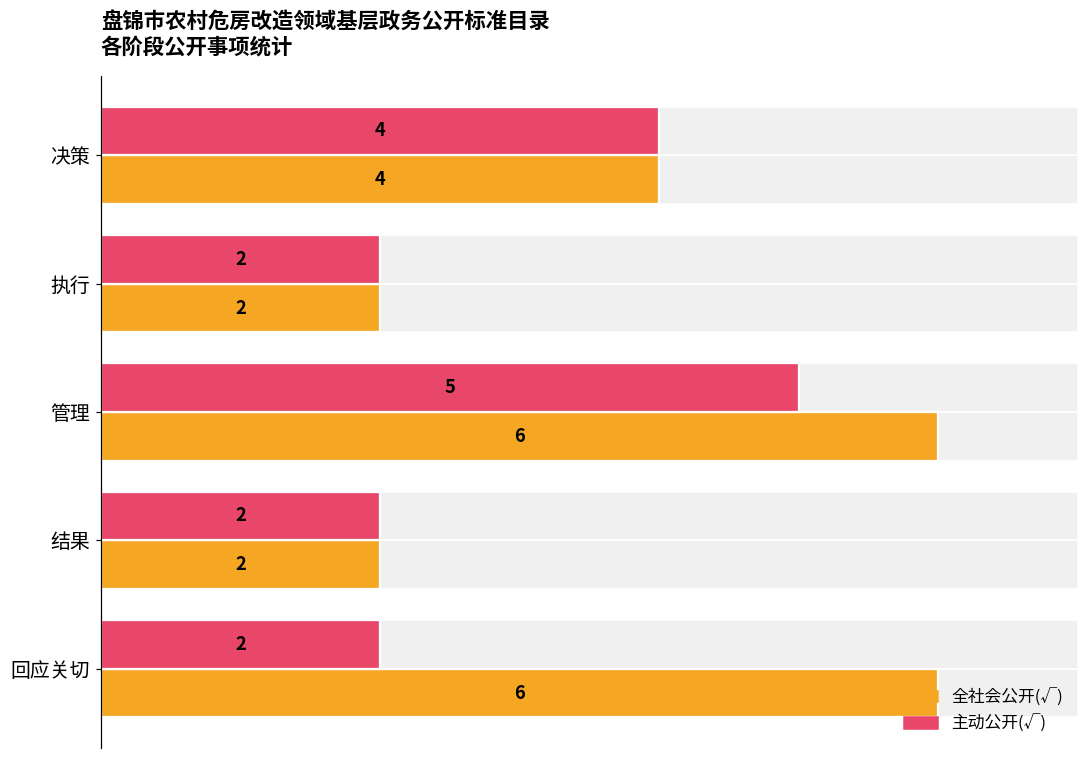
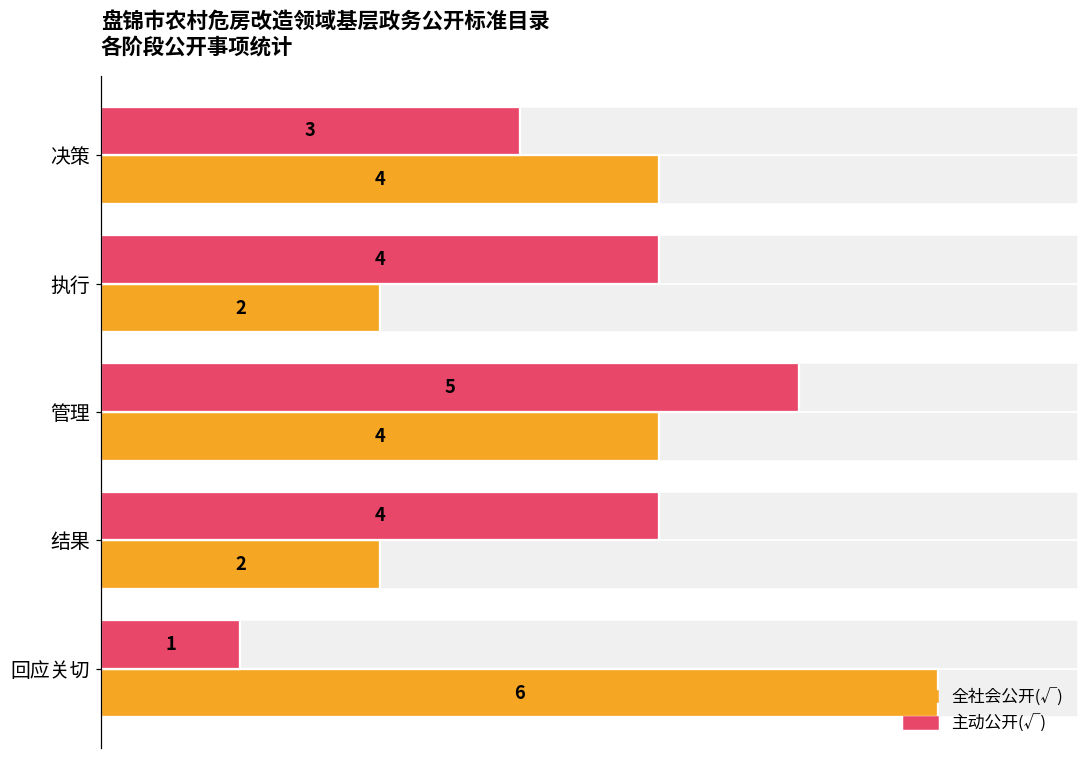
  {
    "全社会公开(√)": {
-     "管理": 6
+     "管理": 4
    },
    "主动公开(√)": {
-     "决策": 4,
-     "执行": 2,
-     "结果": 2,
-     "回应关切": 2
+     "决策": 3,
+     "执行": 4,
+     "结果": 4,
+     "回应关切": 1
    }
  }
